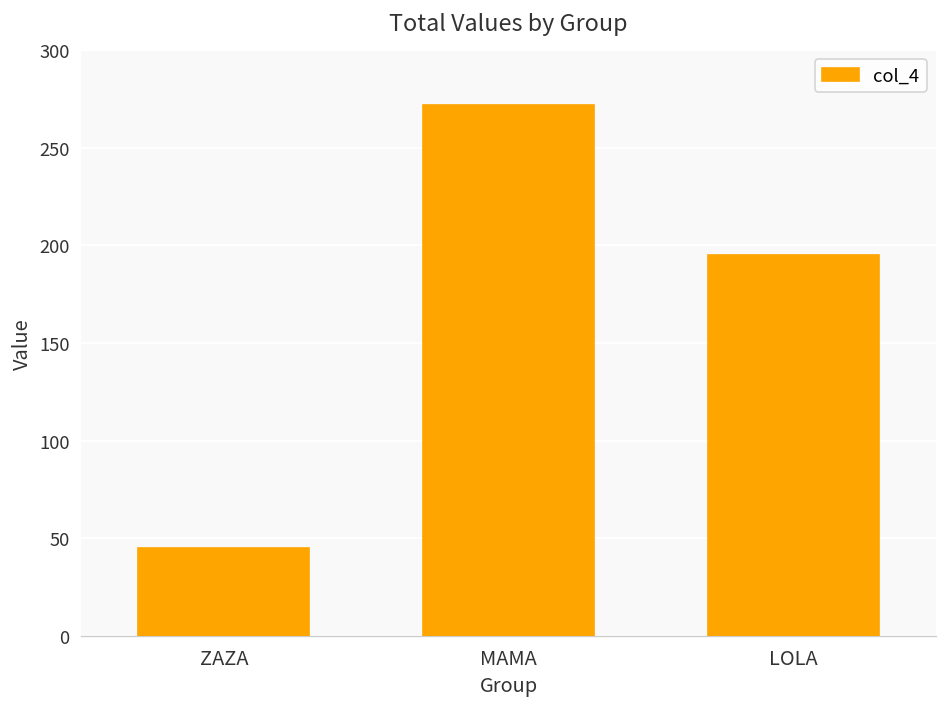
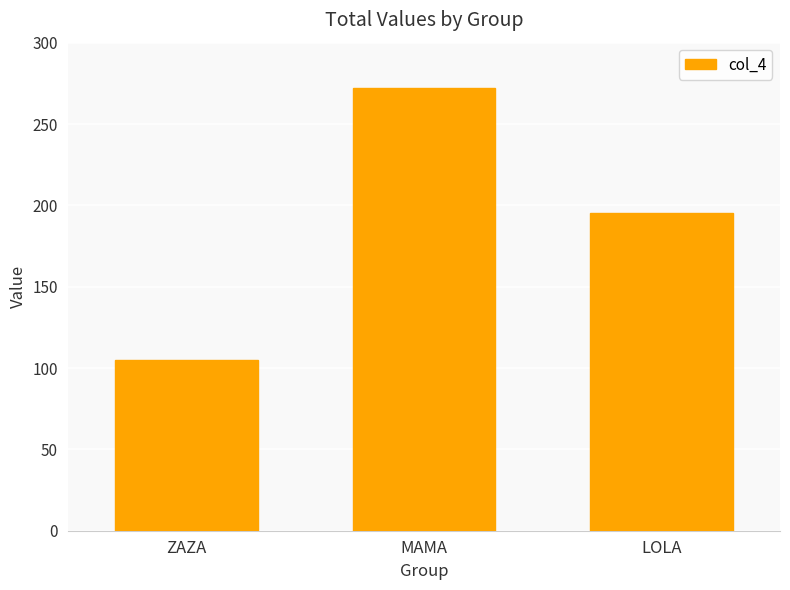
  {
-   "ZAZA": 45,
+   "ZAZA": 105,
    "MAMA": 272,
    "LOLA": 195
  }
